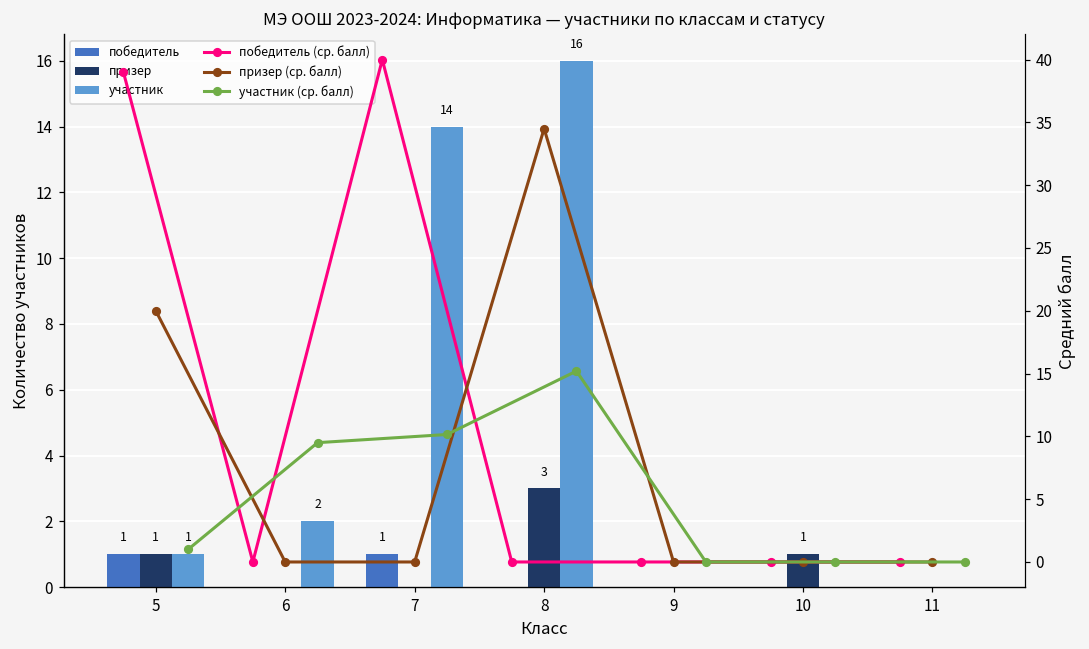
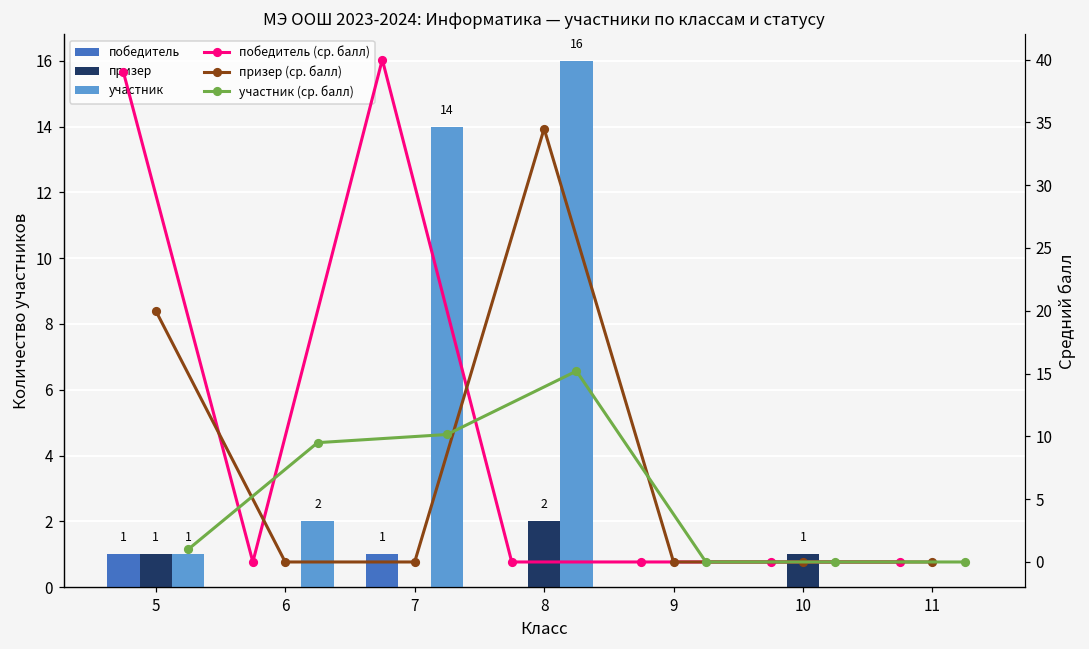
  {
    "призер": {
      "5": 1,
-     "8": 3,
+     "8": 2,
      "10": 1
    }
  }
